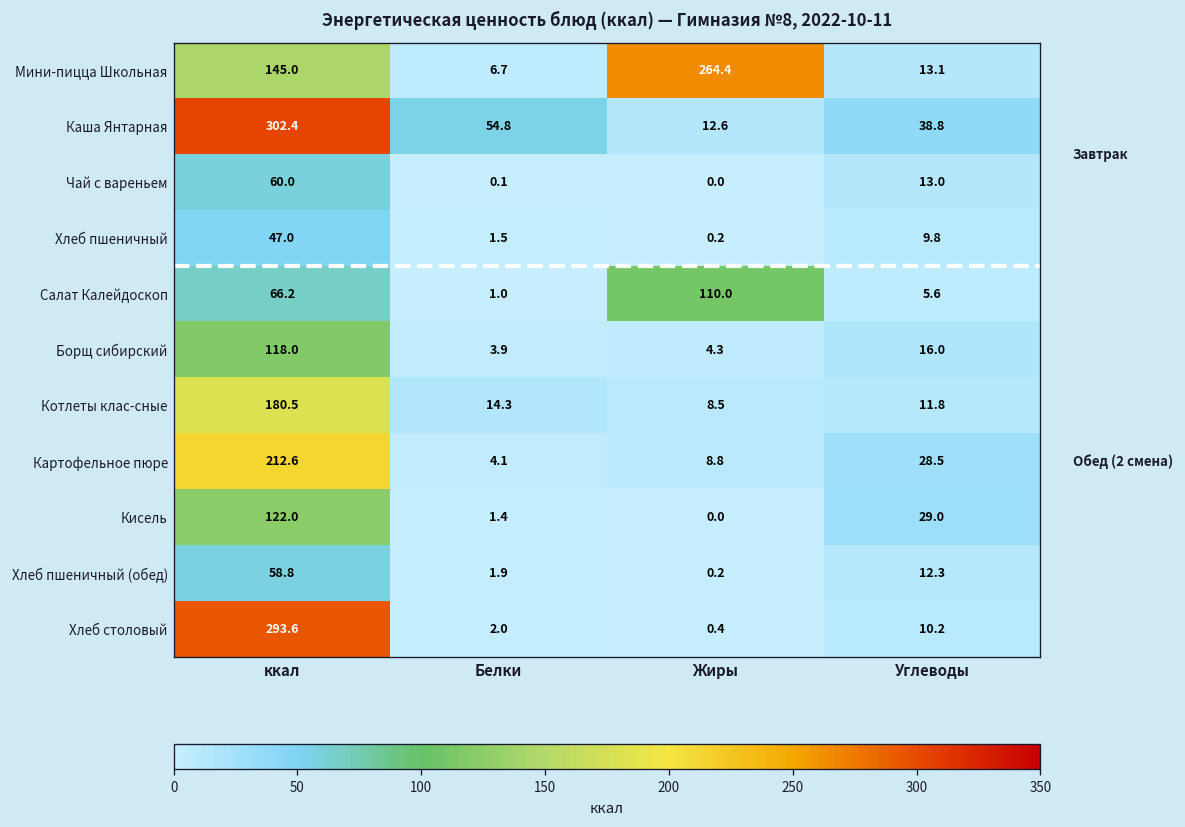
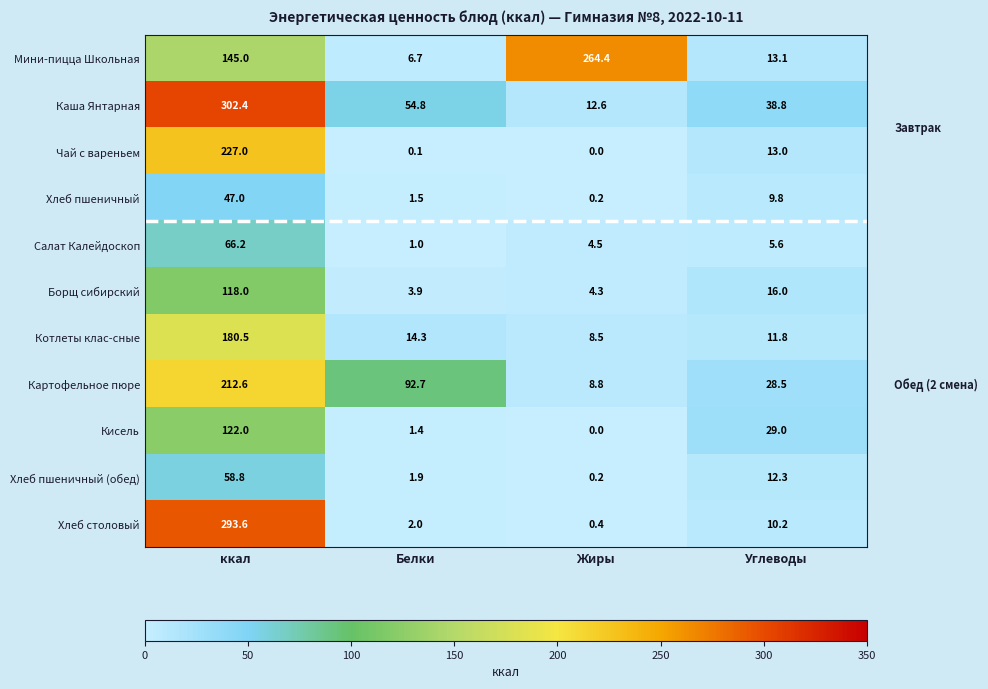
  {
    "Мини-пицца Школьная": {
      "ккал": 145.0,
      "Белки": 6.7,
      "Жиры": 264.4,
      "Углеводы": 13.1
    },
    "Каша Янтарная": {
      "ккал": 302.4,
      "Белки": 54.8,
      "Жиры": 12.6,
      "Углеводы": 38.8
    },
    "Чай с вареньем": {
-     "ккал": 60.0,
+     "ккал": 227.0,
      "Белки": 0.1,
      "Жиры": 0.0,
      "Углеводы": 13.0
    },
    "Хлеб пшеничный": {
      "ккал": 47.0,
      "Белки": 1.5,
      "Жиры": 0.2,
      "Углеводы": 9.8
    },
    "Салат Калейдоскоп": {
      "ккал": 66.2,
      "Белки": 1.0,
-     "Жиры": 110.0,
+     "Жиры": 4.5,
      "Углеводы": 5.6
    },
    "Борщ сибирский": {
      "ккал": 118.0,
      "Белки": 3.9,
      "Жиры": 4.3,
      "Углеводы": 16.0
    },
    "Котлеты клас-сные": {
      "ккал": 180.5,
      "Белки": 14.3,
      "Жиры": 8.5,
      "Углеводы": 11.8
    },
    "Картофельное пюре": {
      "ккал": 212.6,
-     "Белки": 4.1,
+     "Белки": 92.7,
      "Жиры": 8.8,
      "Углеводы": 28.5
    },
    "Кисель": {
      "ккал": 122.0,
      "Белки": 1.4,
      "Жиры": 0.0,
      "Углеводы": 29.0
    },
    "Хлеб пшеничный (обед)": {
      "ккал": 58.8,
      "Белки": 1.9,
      "Жиры": 0.2,
      "Углеводы": 12.3
    },
    "Хлеб столовый": {
      "ккал": 293.6,
      "Белки": 2.0,
      "Жиры": 0.4,
      "Углеводы": 10.2
    }
  }
